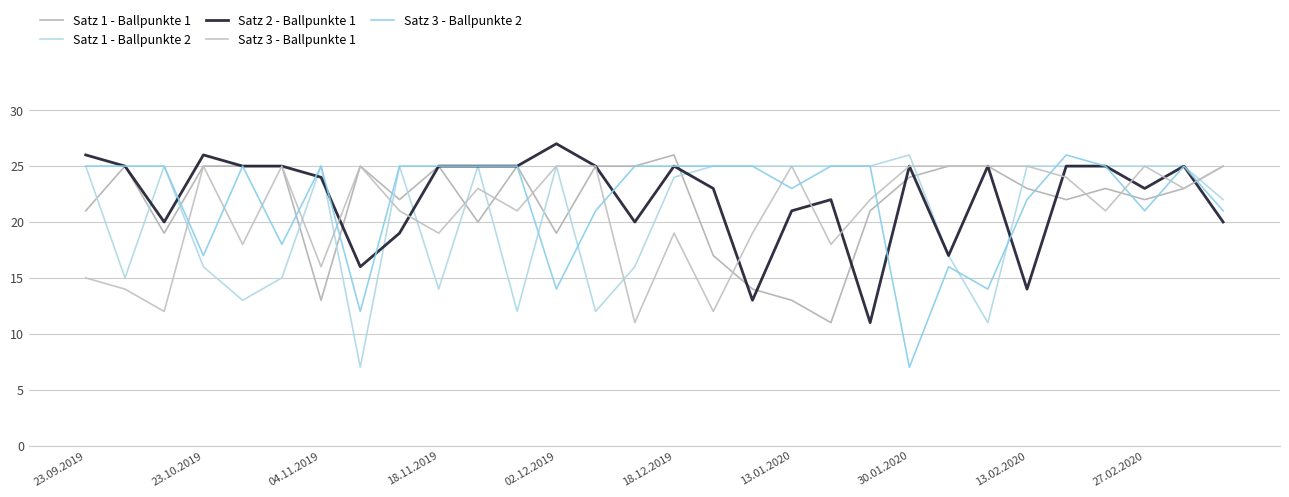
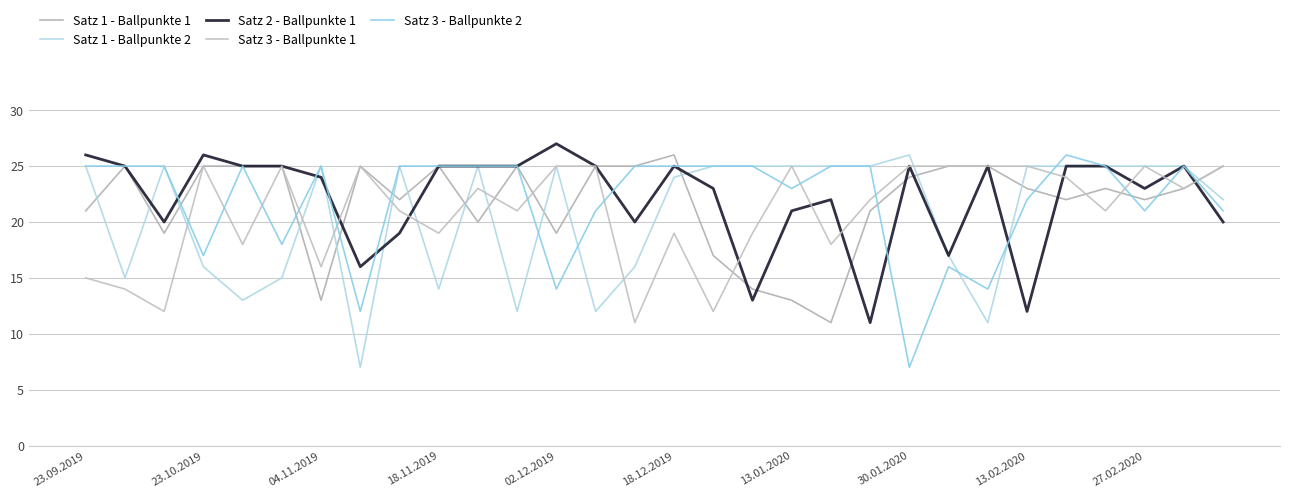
  {
    "Satz 2 - Ballpunkte 1": {
      "23.09.2019": 26,
      "23.10.2019": 26,
      "04.11.2019": 24,
      "02.12.2019": 27,
      "13.01.2020": 21,
-     "13.02.2020": 14
+     "13.02.2020": 12
    }
  }
